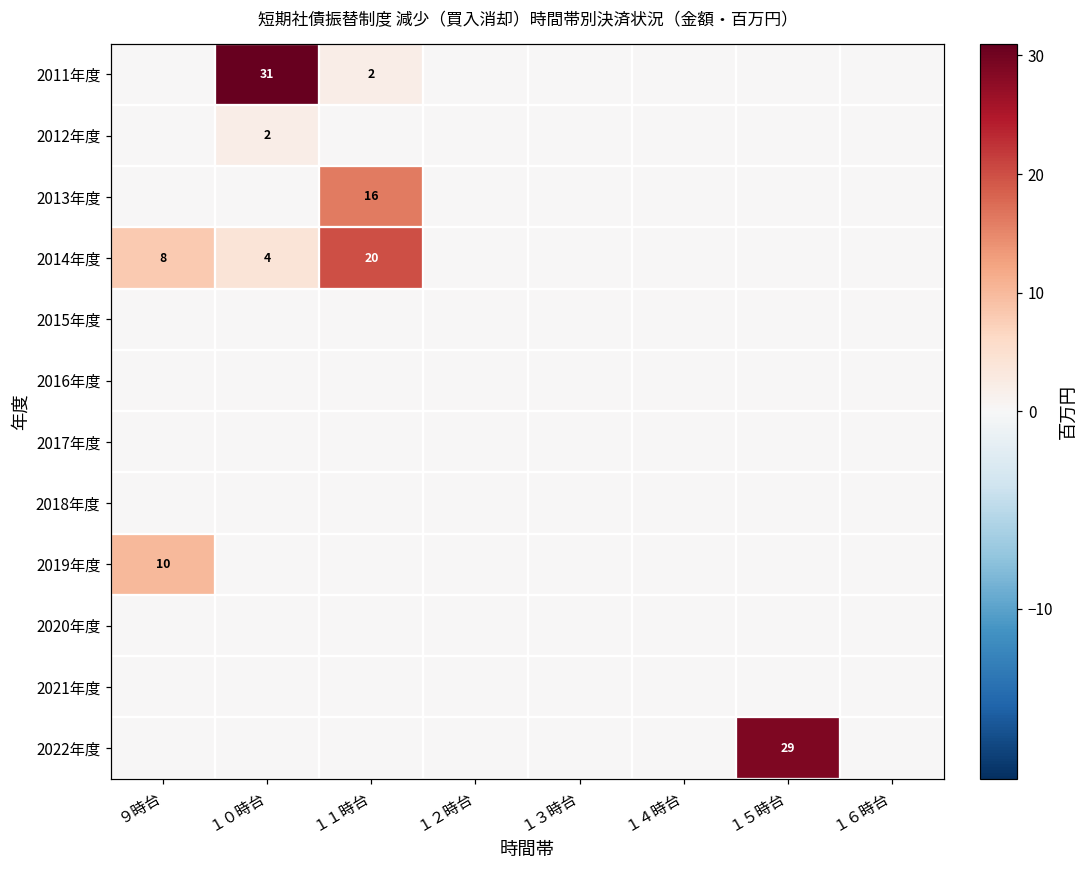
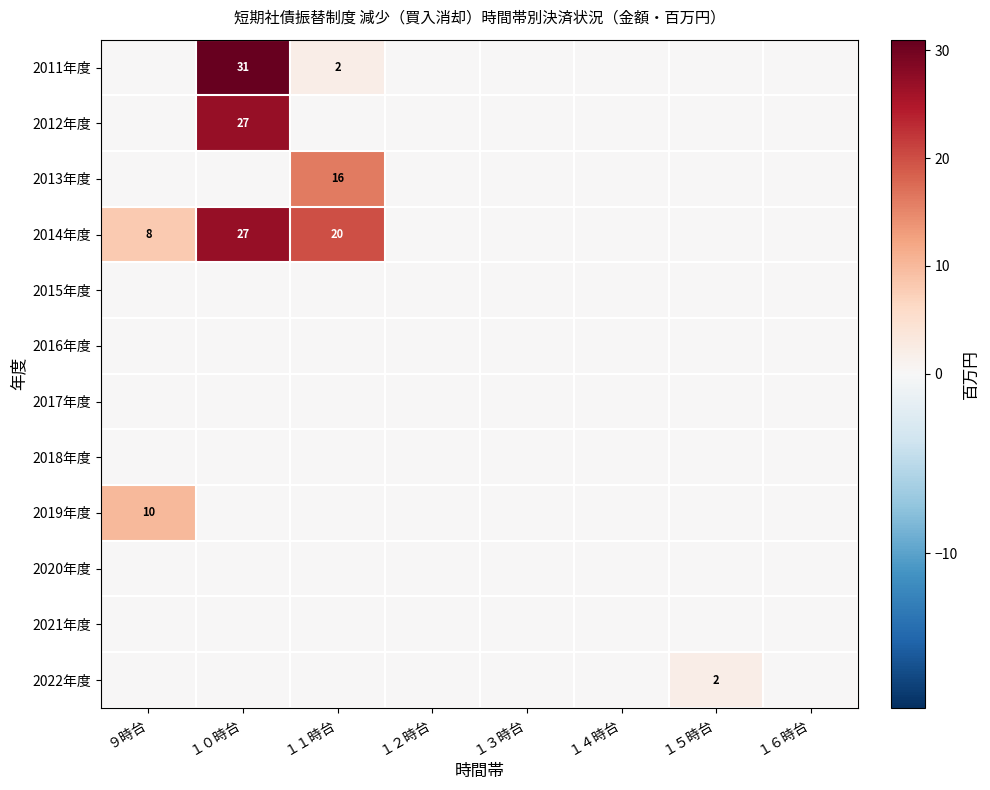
  {
    "2011年度": {
      "１０時台": 31,
      "１１時台": 2
    },
    "2012年度": {
-     "１０時台": 2
+     "１０時台": 27
    },
    "2013年度": {
      "１１時台": 16
    },
    "2014年度": {
      "９時台": 8,
-     "１０時台": 4,
+     "１０時台": 27,
      "１１時台": 20
    },
    "2019年度": {
      "９時台": 10
    },
    "2022年度": {
-     "１５時台": 29
+     "１５時台": 2
    }
  }
